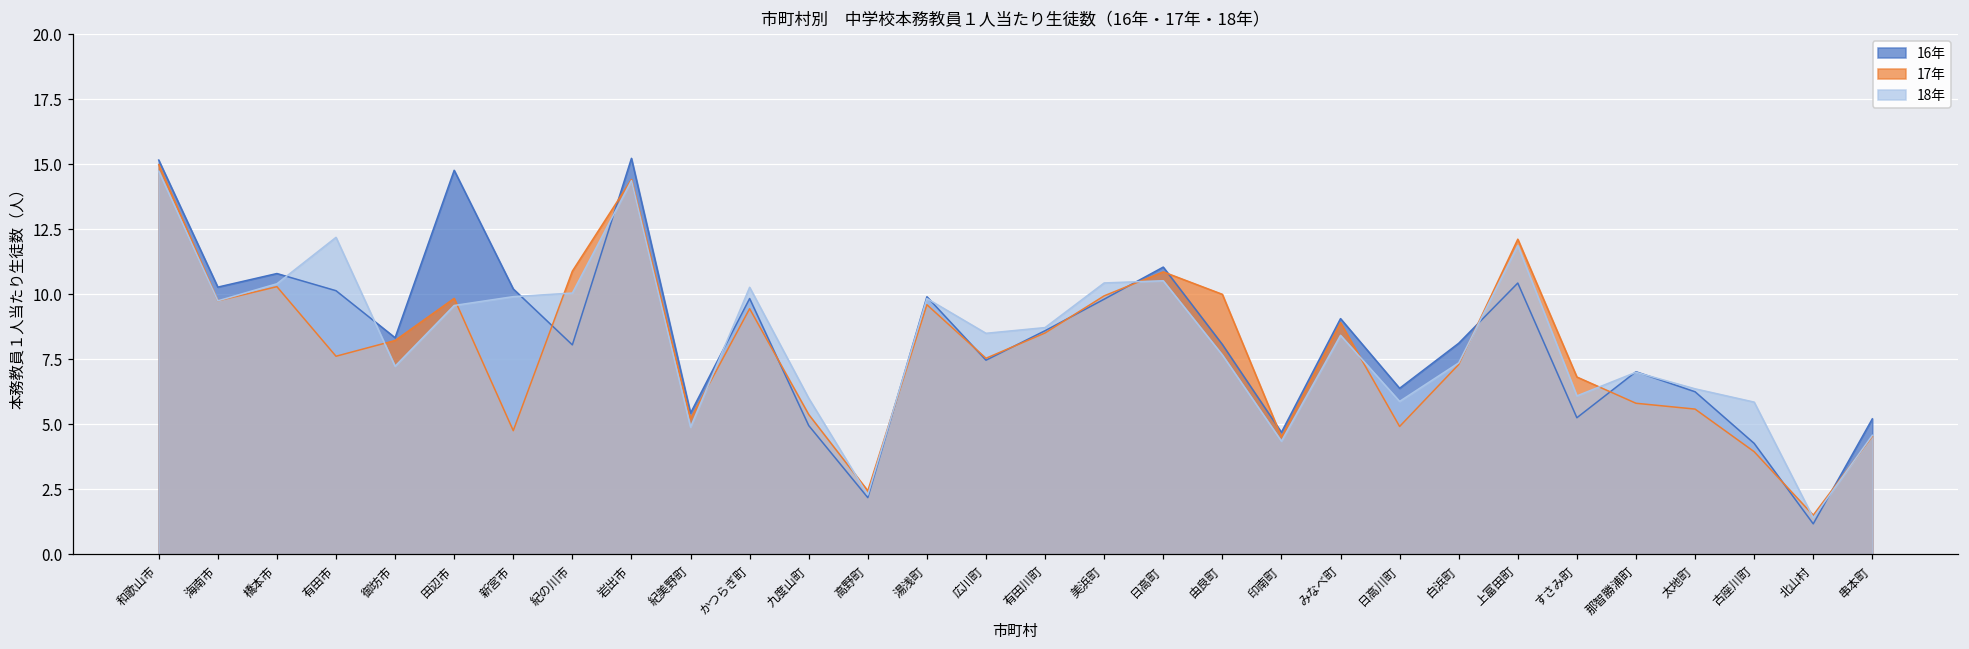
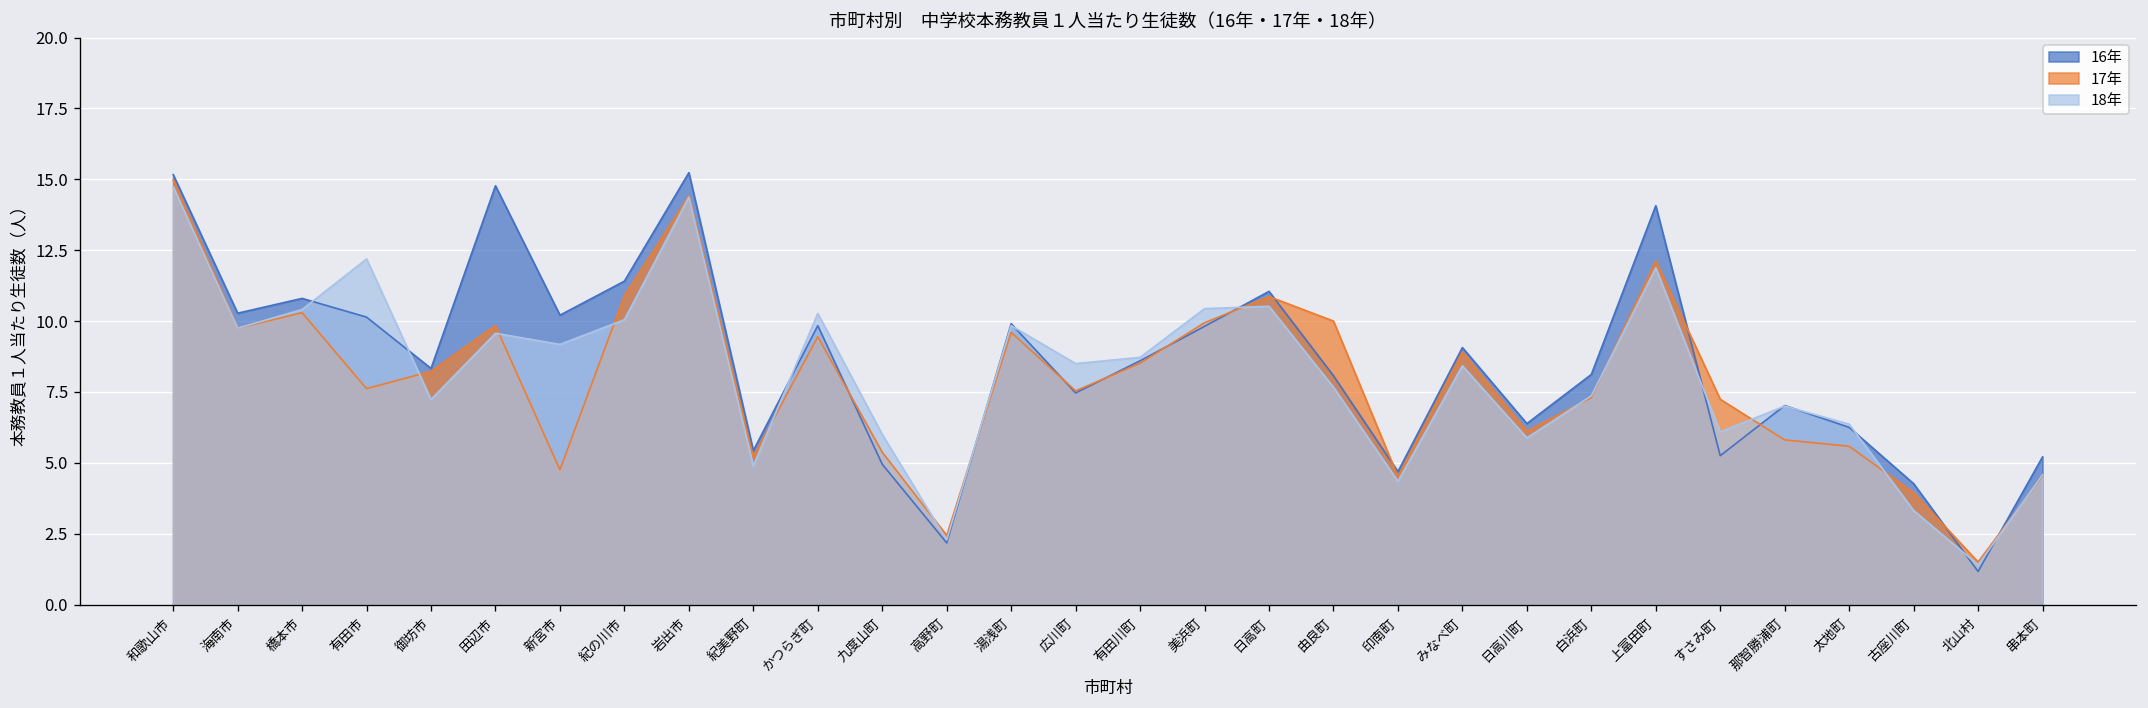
  {
    "16年": {
      "和歌山市": 15.2,
      "海南市": 10.3,
      "橋本市": 10.8,
      "有田市": 10.1,
      "田辺市": 14.8,
      "新宮市": 10.2,
-     "紀の川市": 8.1,
+     "紀の川市": 11.4,
      "岩出市": 15.2,
      "紀美野町": 5.4,
      "かつらぎ町": 9.8,
      "九度山町": 5.0,
      "美浜町": 9.8,
      "日高町": 11.0,
      "由良町": 8.1,
      "印南町": 4.7,
      "みなべ町": 9.1,
      "日高川町": 6.4,
      "白浜町": 8.1,
-     "上富田町": 10.4,
+     "上富田町": 14.1,
      "すさみ町": 5.3,
      "太地町": 6.3,
      "古座川町": 4.3,
      "北山村": 1.2,
      "串本町": 5.2
    },
    "17年": {
      "和歌山市": 15.0,
      "橋本市": 10.3,
      "有田市": 7.6,
      "田辺市": 9.8,
      "新宮市": 4.8,
      "紀の川市": 10.9,
      "紀美野町": 5.2,
      "かつらぎ町": 9.4,
      "九度山町": 5.4,
      "高野町": 2.4,
      "湯浅町": 9.6,
      "美浜町": 9.9,
      "日高町": 10.9,
      "由良町": 10.0,
      "印南町": 4.5,
      "みなべ町": 8.9,
-     "日高川町": 4.9,
+     "日高川町": 6.1,
      "上富田町": 12.1,
-     "すさみ町": 6.8,
+     "すさみ町": 7.2,
      "那智勝浦町": 5.8,
      "太地町": 5.6,
      "古座川町": 3.9
    },
    "18年": {
      "和歌山市": 14.7,
      "橋本市": 10.4,
      "有田市": 12.2,
      "御坊市": 7.2,
      "田辺市": 9.6,
-     "新宮市": 9.9,
+     "新宮市": 9.2,
      "紀の川市": 10.0,
      "紀美野町": 4.9,
      "かつらぎ町": 10.3,
      "九度山町": 6.0,
      "広川町": 8.5,
      "有田川町": 8.7,
      "美浜町": 10.4,
      "日高町": 10.5,
      "由良町": 7.7,
      "印南町": 4.3,
      "みなべ町": 8.4,
      "日高川町": 5.9,
      "上富田町": 11.9,
      "すさみ町": 6.1,
      "太地町": 6.4,
-     "古座川町": 5.9
+     "古座川町": 3.3
    }
  }
